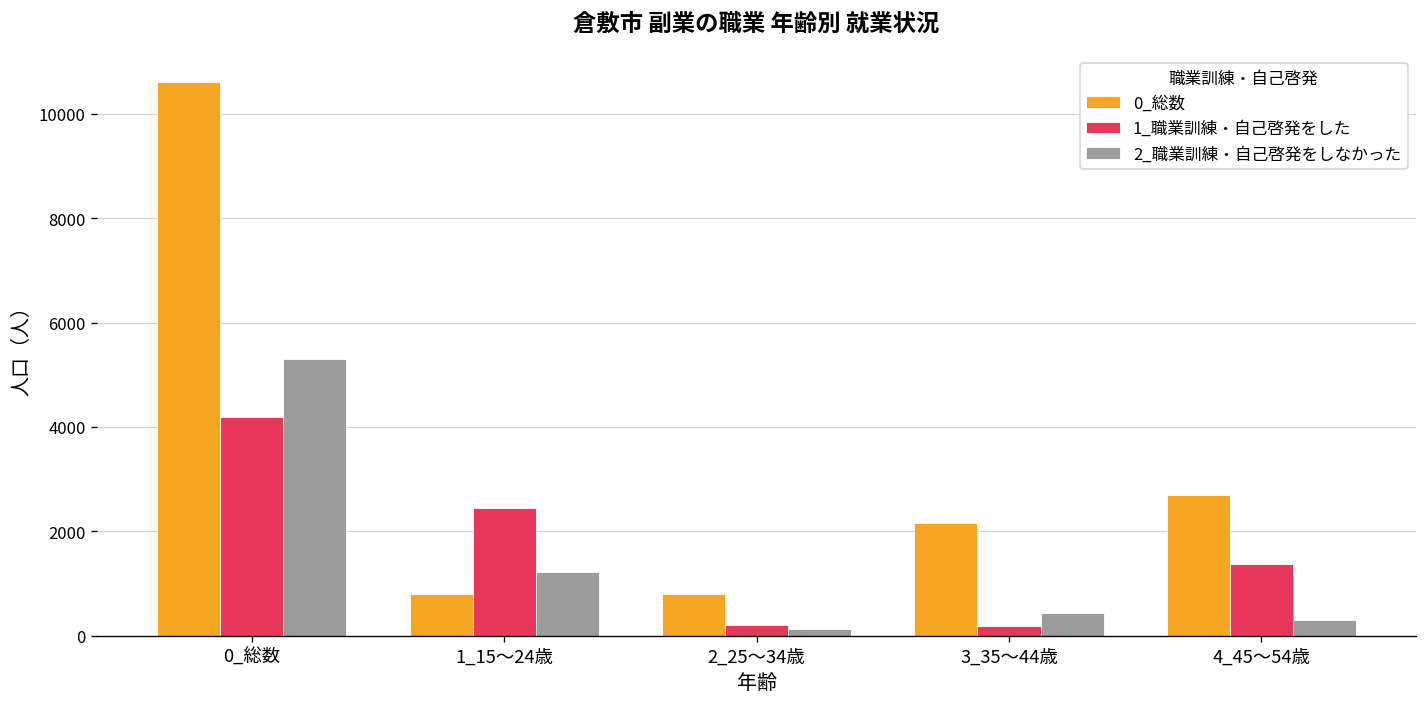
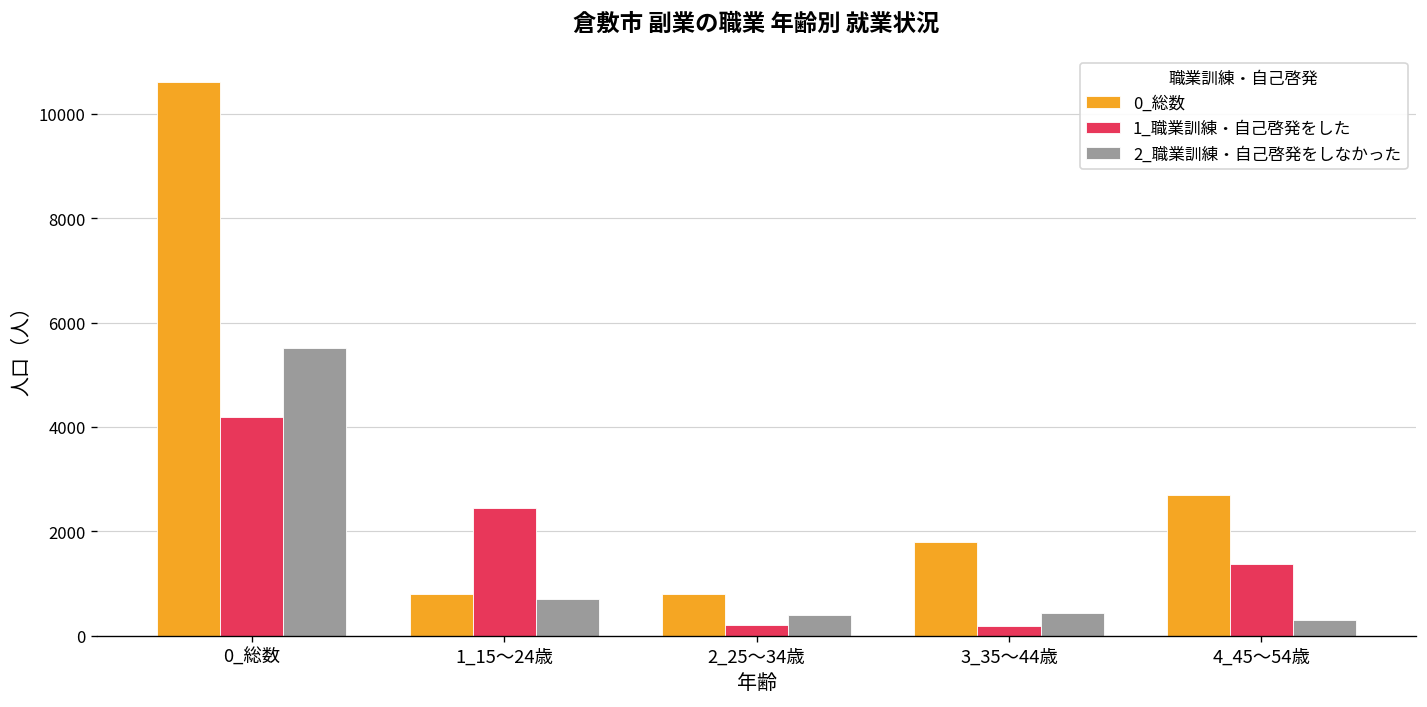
  {
    "0_総数": {
      "0_総数": 10600,
      "1_15～24歳": 800,
      "2_25～34歳": 800,
-     "3_35～44歳": 2200,
+     "3_35～44歳": 1800,
      "4_45～54歳": 2700
    },
    "1_職業訓練・自己啓発をした": {
      "0_総数": 4200,
      "1_15～24歳": 2500,
      "2_25～34歳": 200,
      "3_35～44歳": 200,
      "4_45～54歳": 1400
    },
    "2_職業訓練・自己啓発をしなかった": {
-     "0_総数": 5300,
-     "1_15～24歳": 1200,
-     "2_25～34歳": 100,
+     "0_総数": 5500,
+     "1_15～24歳": 700,
+     "2_25～34歳": 400,
      "3_35～44歳": 400,
      "4_45～54歳": 300
    }
  }
